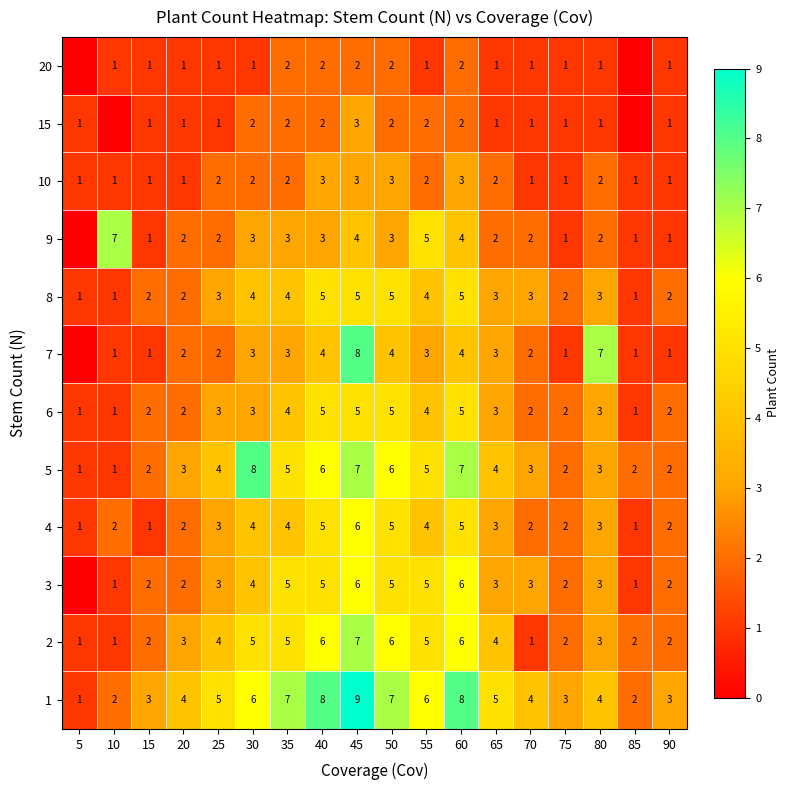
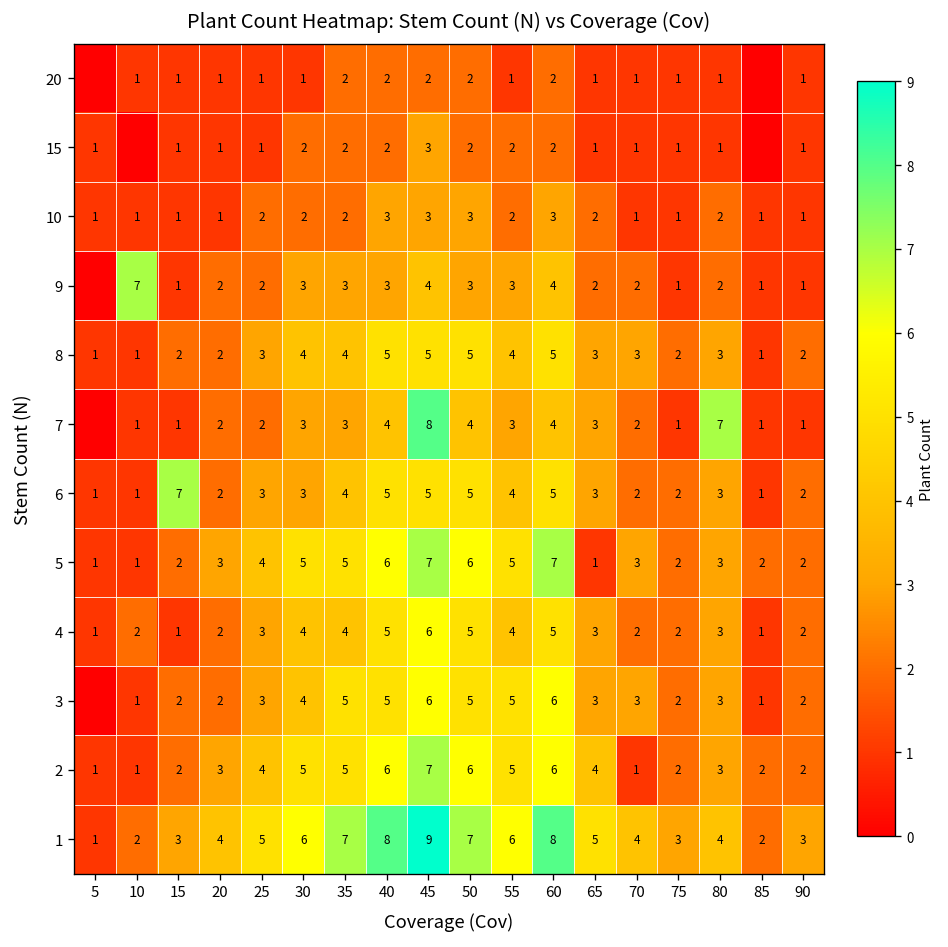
  {
    "9": {
      "10": 7,
      "15": 1,
      "20": 2,
      "25": 2,
      "30": 3,
      "35": 3,
      "40": 3,
      "45": 4,
      "50": 3,
-     "55": 5,
+     "55": 3,
      "60": 4,
      "65": 2,
      "70": 2,
      "75": 1,
      "80": 2,
      "85": 1,
      "90": 1
    },
    "6": {
      "5": 1,
      "10": 1,
-     "15": 2,
+     "15": 7,
      "20": 2,
      "25": 3,
      "30": 3,
      "35": 4,
      "40": 5,
      "45": 5,
      "50": 5,
      "55": 4,
      "60": 5,
      "65": 3,
      "70": 2,
      "75": 2,
      "80": 3,
      "85": 1,
      "90": 2
    },
    "5": {
      "5": 1,
      "10": 1,
      "15": 2,
      "20": 3,
      "25": 4,
-     "30": 8,
+     "30": 5,
      "35": 5,
      "40": 6,
      "45": 7,
      "50": 6,
      "55": 5,
      "60": 7,
-     "65": 4,
+     "65": 1,
      "70": 3,
      "75": 2,
      "80": 3,
      "85": 2,
      "90": 2
    }
  }
